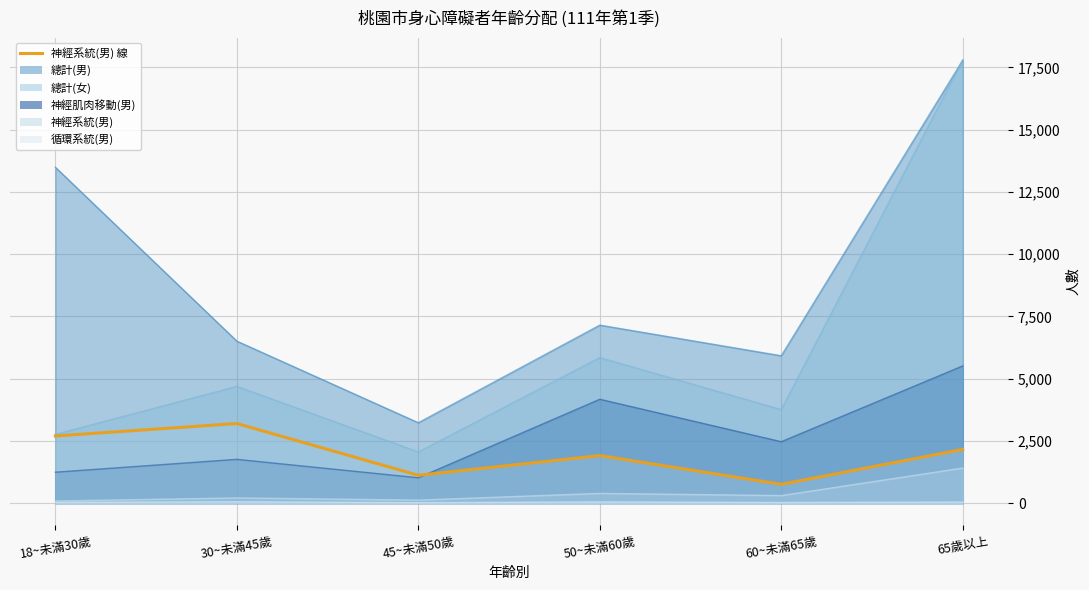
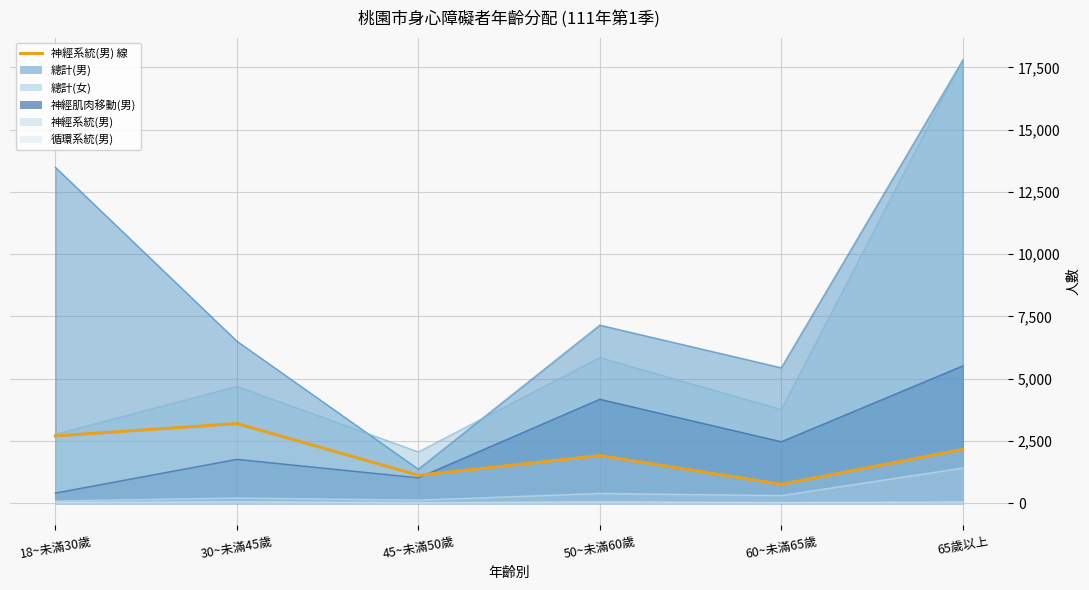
  {
    "神經肌肉移動(男)": {
-     "18~未滿30歲": "1,200",
+     "18~未滿30歲": "400",
      "30~未滿45歲": "1,800",
      "50~未滿60歲": "4,200",
      "60~未滿65歲": "2,500",
      "65歲以上": "5,500"
    },
    "總計(男)": {
      "18~未滿30歲": "13,500",
      "30~未滿45歲": "6,500",
-     "45~未滿50歲": "3,200",
+     "45~未滿50歲": "1,400",
      "50~未滿60歲": "7,200",
-     "60~未滿65歲": "5,900"
+     "60~未滿65歲": "5,400"
    }
  }
